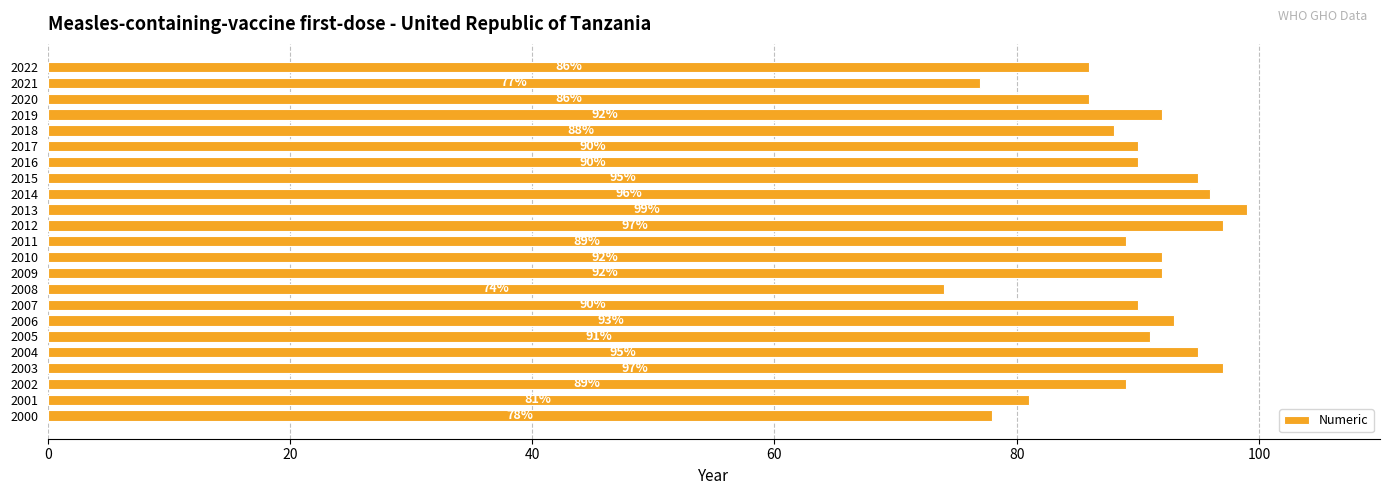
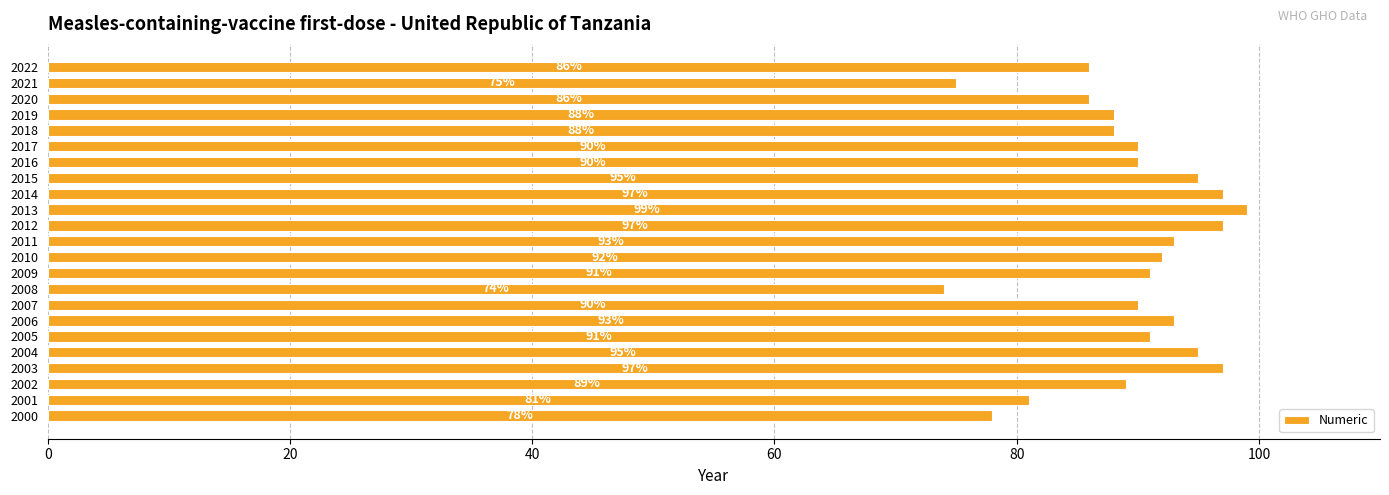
  {
    "2022": "86%",
-   "2021": "77%",
+   "2021": "75%",
    "2020": "86%",
-   "2019": "92%",
+   "2019": "88%",
    "2018": "88%",
    "2017": "90%",
    "2016": "90%",
    "2015": "95%",
-   "2014": "96%",
+   "2014": "97%",
    "2013": "99%",
    "2012": "97%",
-   "2011": "89%",
+   "2011": "93%",
    "2010": "92%",
-   "2009": "92%",
+   "2009": "91%",
    "2008": "74%",
    "2007": "90%",
    "2006": "93%",
    "2005": "91%",
    "2004": "95%",
    "2003": "97%",
    "2002": "89%",
    "2001": "81%",
    "2000": "78%"
  }
